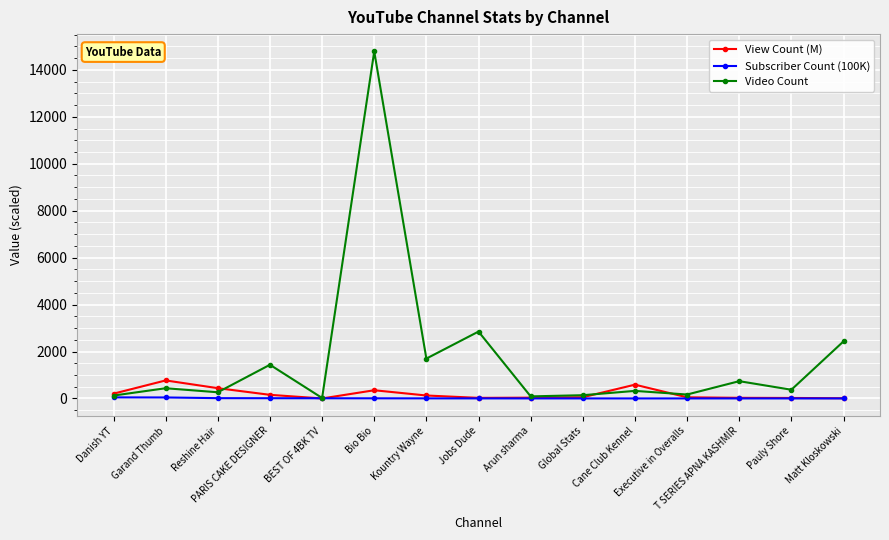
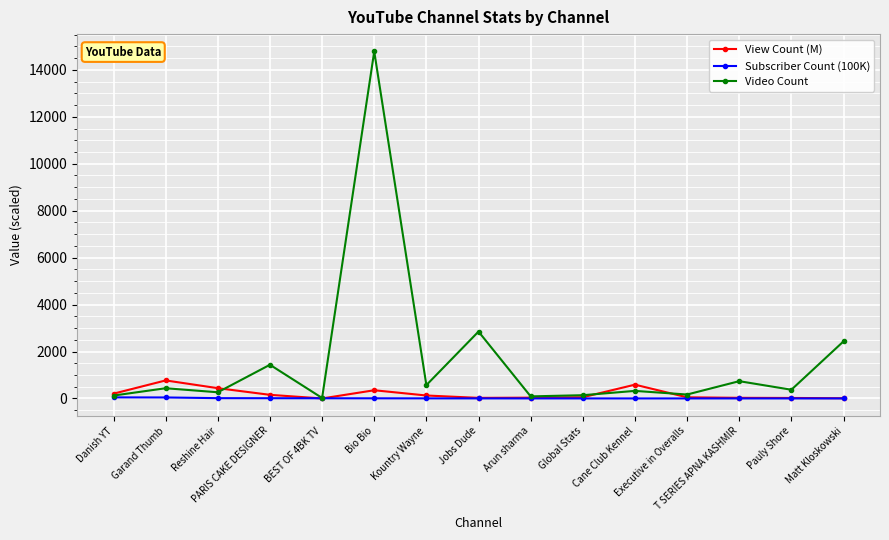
  {
    "View Count (M)": {
      "Garand Thumb": 800,
      "Reshine Hair": 400,
      "PARIS CAKE DESIGNER": 200,
      "Bio Bio": 400,
      "Kountry Wayne": 100,
      "Cane Club Kennel": 600
    },
    "Subscriber Count (100K)": {
      "Garand Thumb": 0,
      "Reshine Hair": 0,
      "PARIS CAKE DESIGNER": 0,
      "Bio Bio": 0,
      "Kountry Wayne": 0,
      "Cane Club Kennel": 0
    },
    "Video Count": {
      "Garand Thumb": 400,
      "Reshine Hair": 300,
      "PARIS CAKE DESIGNER": 1400,
      "Bio Bio": 14800,
-     "Kountry Wayne": 1700,
+     "Kountry Wayne": 600,
      "Jobs Dude": 2900,
      "Cane Club Kennel": 300,
      "Executive in Overalls": 200,
      "T SERIES APNA KASHMIR": 700,
      "Pauly Shore": 400,
      "Matt Kloskowski": 2400
    }
  }
